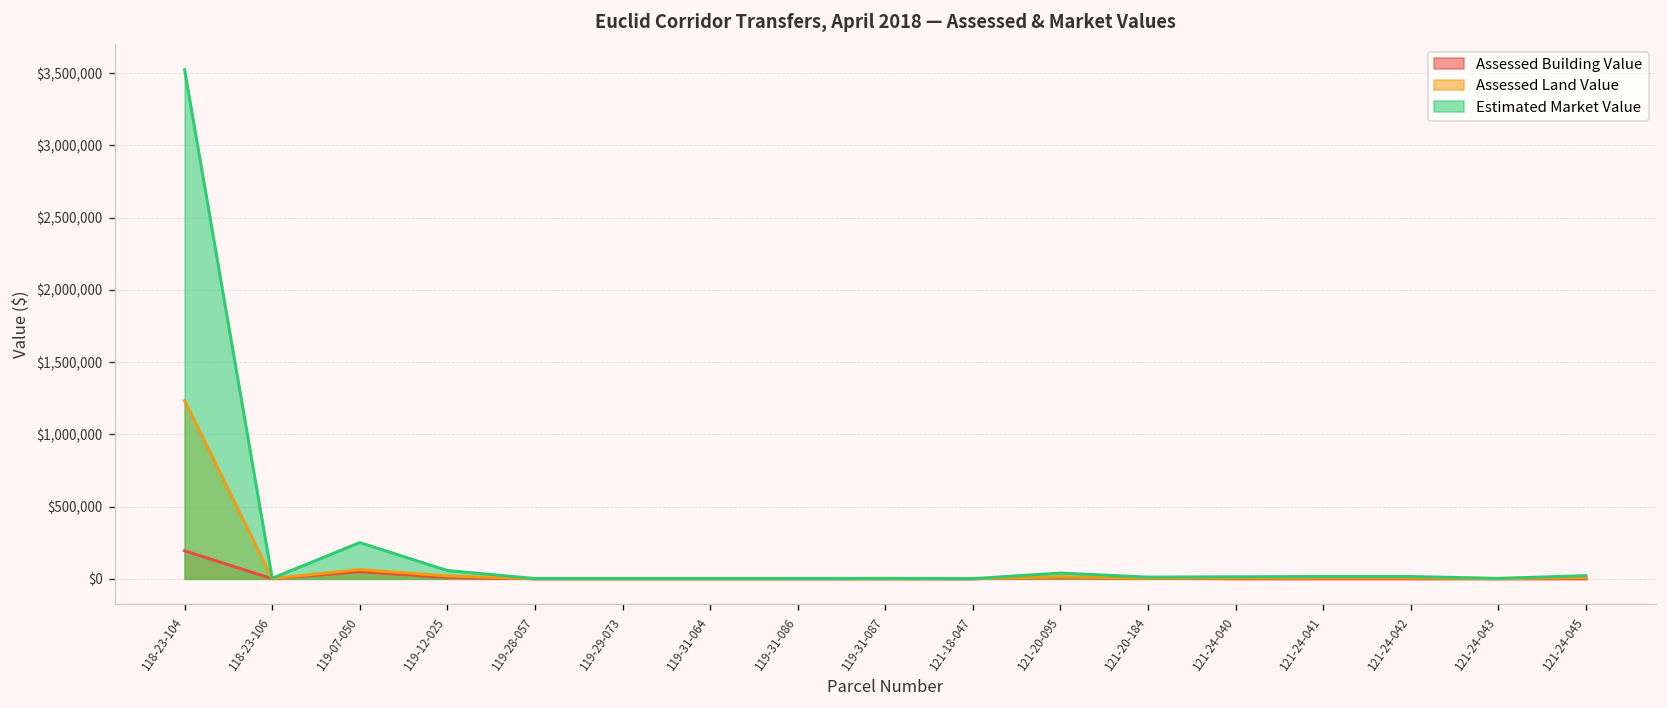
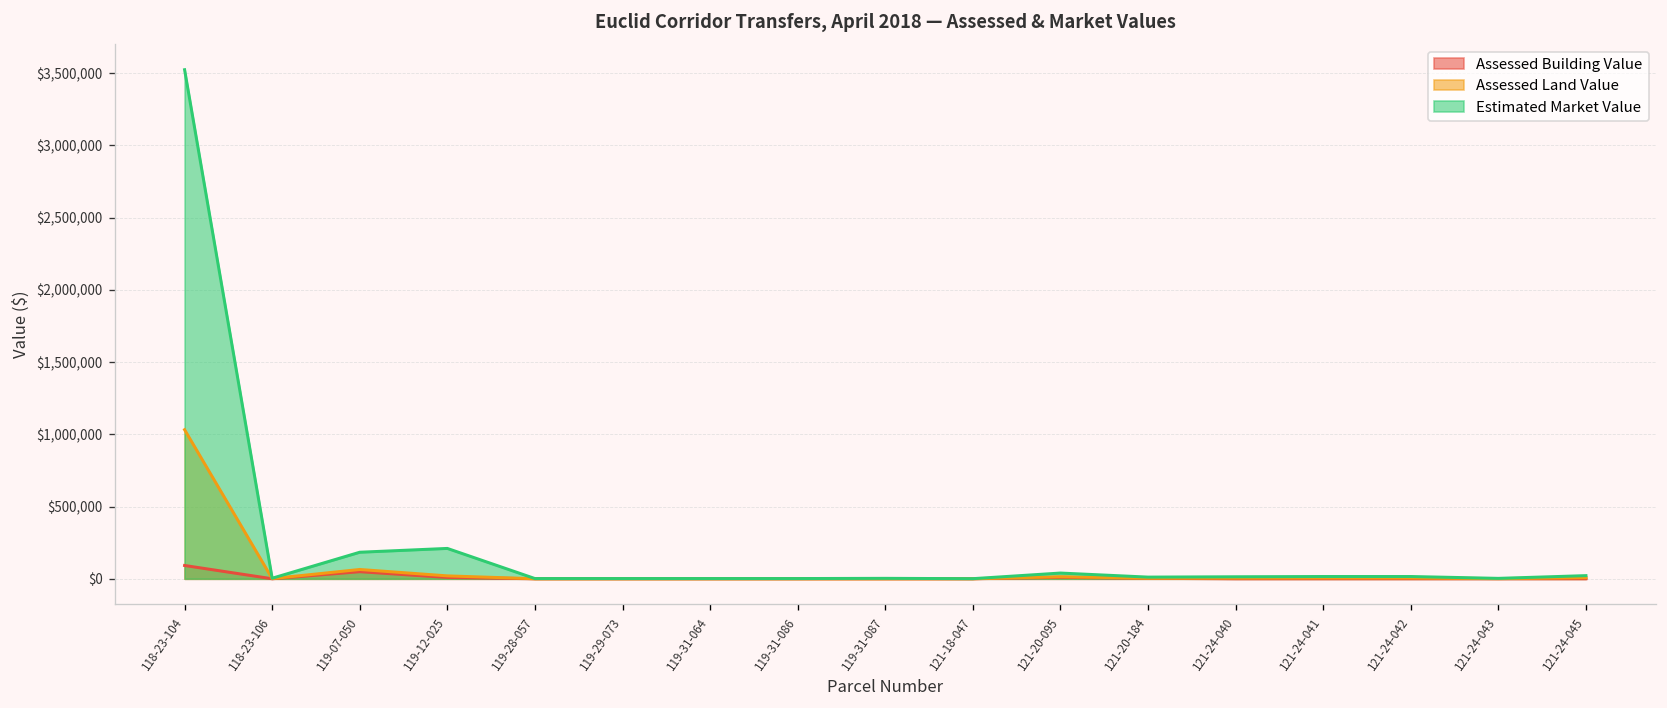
  {
    "Assessed Building Value": {
-     "118-23-104": "$190,000"
+     "118-23-104": "$90,000"
    },
    "Assessed Land Value": {
-     "118-23-104": "$1,230,000"
+     "118-23-104": "$1,030,000"
    },
    "Estimated Market Value": {
      "118-23-104": "$3,520,000",
-     "119-07-050": "$250,000",
-     "119-12-025": "$60,000",
+     "119-07-050": "$180,000",
+     "119-12-025": "$210,000",
      "121-20-095": "$40,000"
    }
  }
